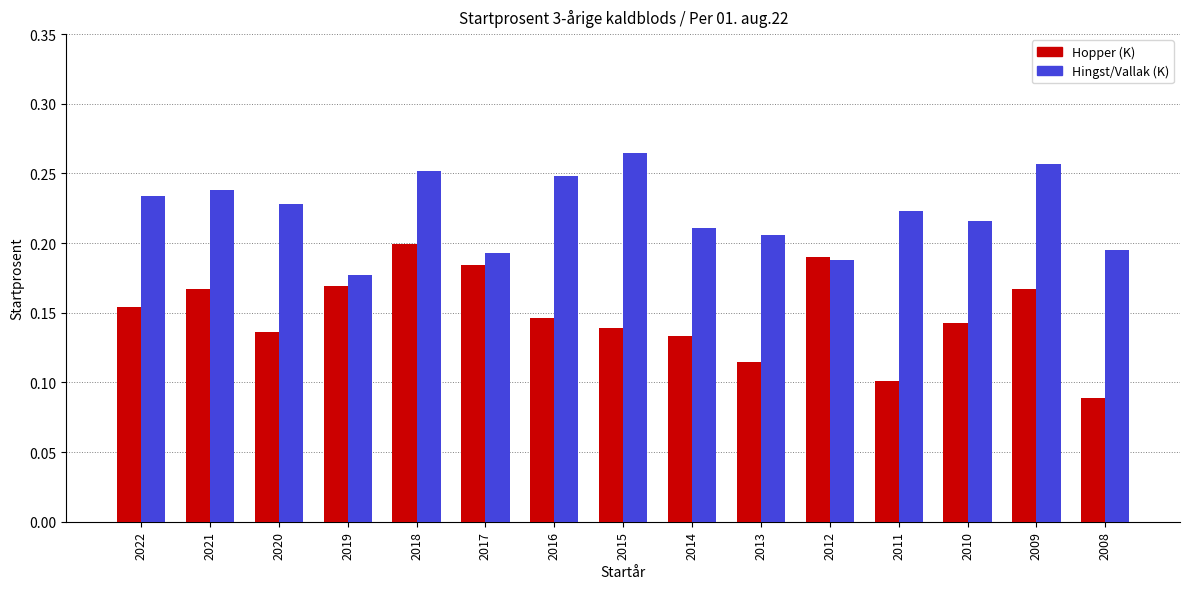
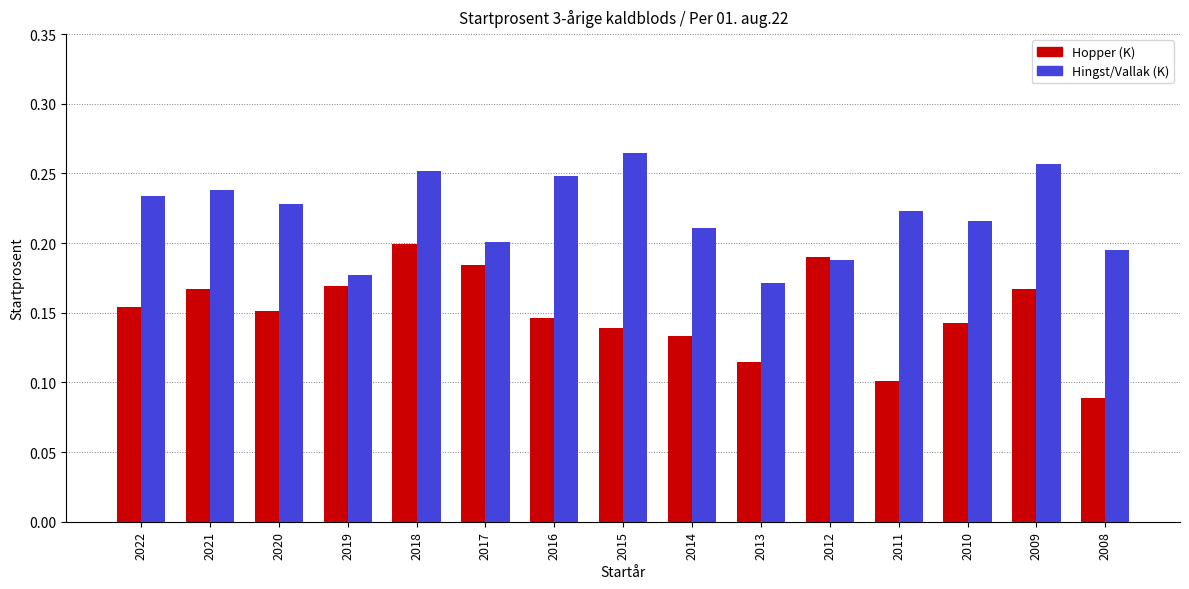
  {
    "Hopper (K)": {
      "2022": 0.154,
      "2021": 0.167,
-     "2020": 0.136,
+     "2020": 0.151,
      "2019": 0.169,
      "2018": 0.199,
      "2017": 0.184,
      "2016": 0.146,
      "2015": 0.139,
      "2014": 0.133,
      "2013": 0.115,
      "2012": 0.190,
      "2011": 0.101,
      "2010": 0.143,
      "2009": 0.167,
      "2008": 0.089
    },
    "Hingst/Vallak (K)": {
      "2022": 0.234,
      "2021": 0.238,
      "2020": 0.228,
      "2019": 0.177,
      "2018": 0.252,
-     "2017": 0.193,
+     "2017": 0.201,
      "2016": 0.248,
      "2015": 0.265,
      "2014": 0.211,
-     "2013": 0.206,
+     "2013": 0.171,
      "2012": 0.188,
      "2011": 0.223,
      "2010": 0.216,
      "2009": 0.257,
      "2008": 0.195
    }
  }
